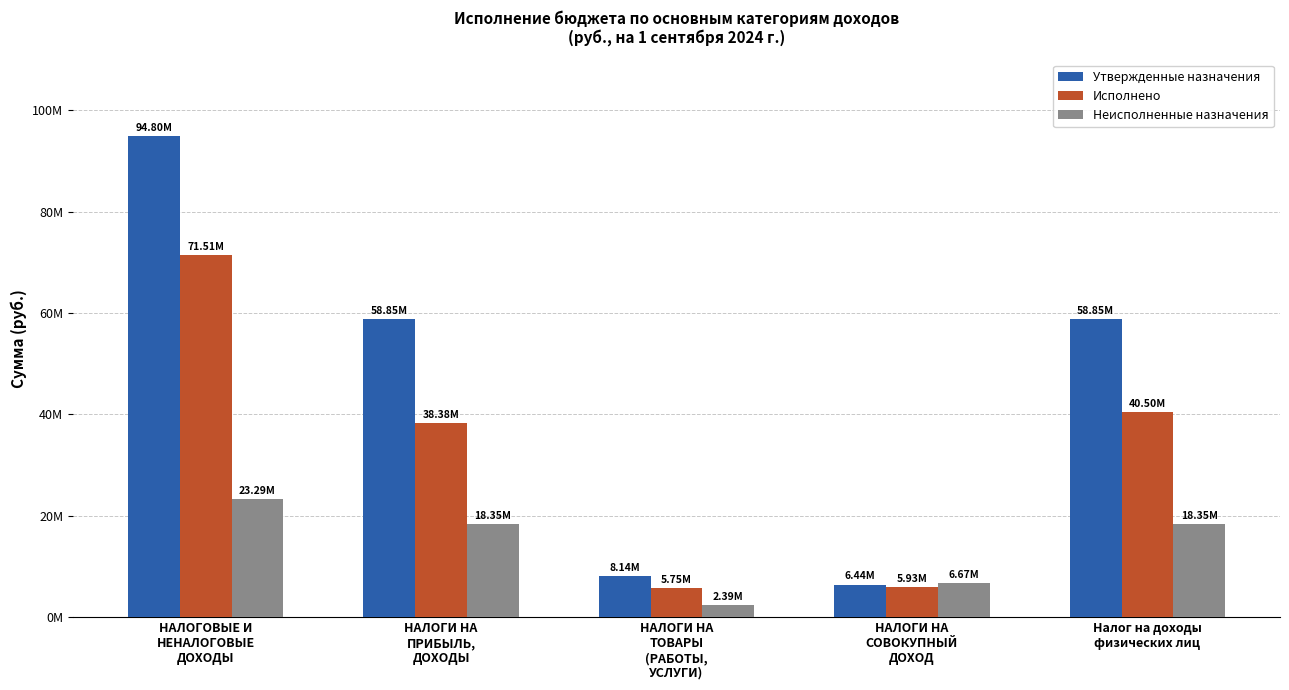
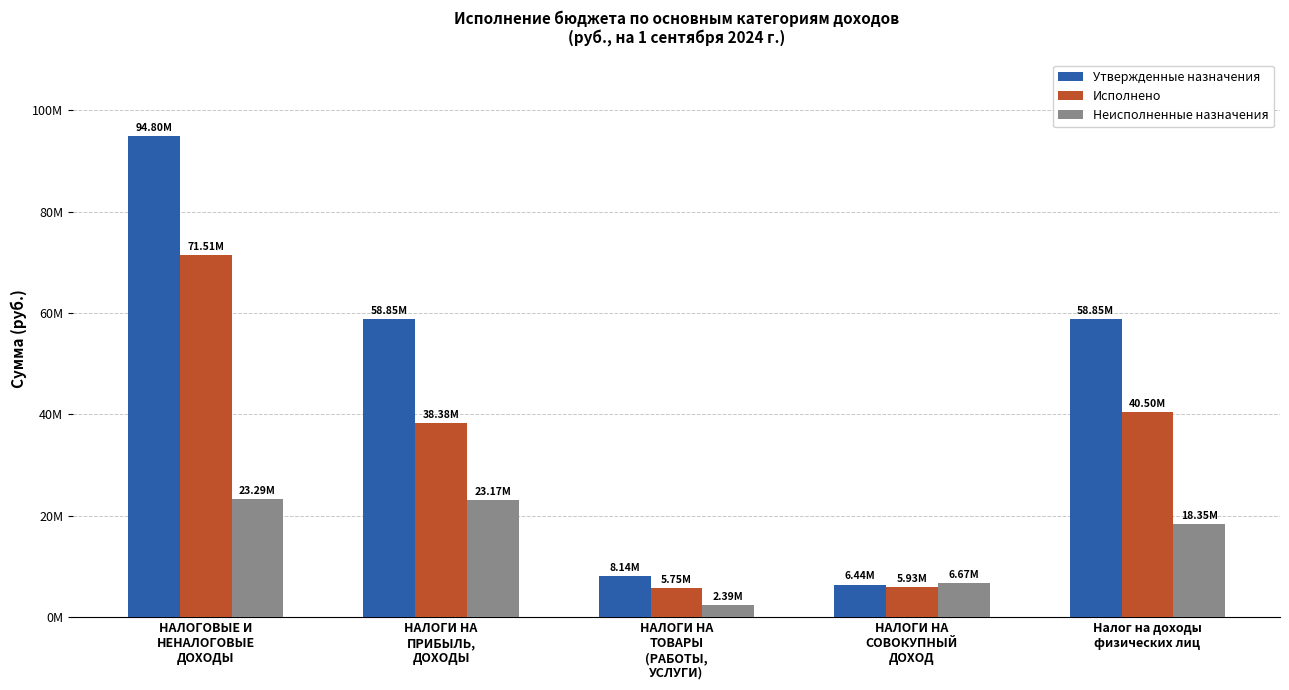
  {
    "Неисполненные назначения": {
-     "НАЛОГИ НА ПРИБЫЛЬ, ДОХОДЫ": "18.35М"
+     "НАЛОГИ НА ПРИБЫЛЬ, ДОХОДЫ": "23.17М"
    }
  }
